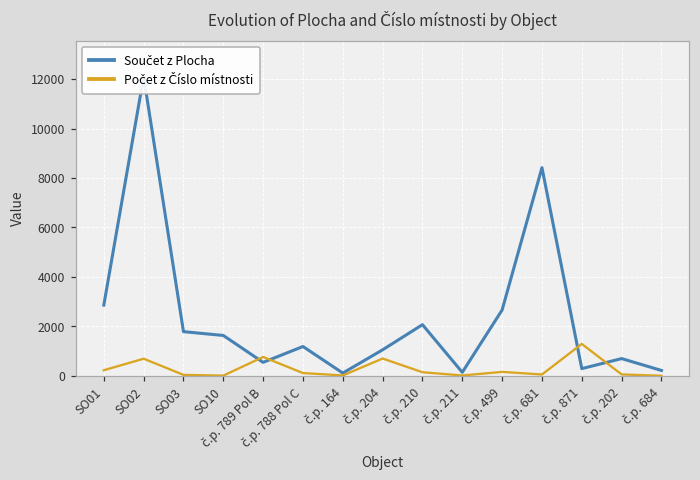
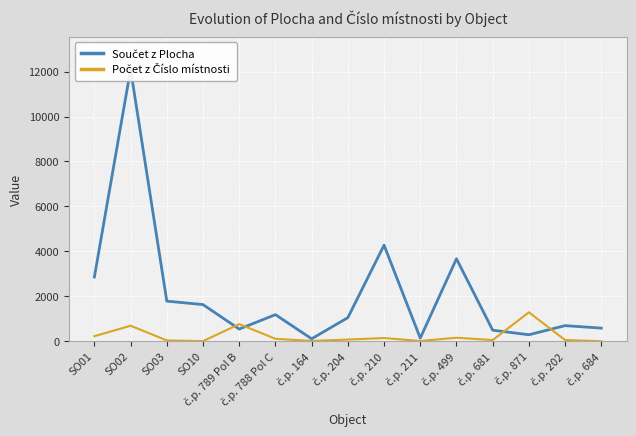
  {
    "Součet z Plocha": {
      "SO01": 2900,
      "SO03": 1800,
      "SO10": 1600,
      "č.p. 789 Pol B": 500,
      "č.p. 788 Pol C": 1200,
      "č.p. 204": 1100,
-     "č.p. 210": 2100,
+     "č.p. 210": 4300,
      "č.p. 211": 100,
-     "č.p. 499": 2700,
-     "č.p. 681": 8400,
+     "č.p. 499": 3700,
+     "č.p. 681": 500,
      "č.p. 871": 300,
      "č.p. 202": 700,
-     "č.p. 684": 200
+     "č.p. 684": 600
    },
    "Počet z Číslo místnosti": {
      "SO01": 200,
      "SO02": 700,
      "SO03": 0,
      "SO10": 0,
      "č.p. 789 Pol B": 800,
      "č.p. 788 Pol C": 100,
-     "č.p. 204": 700,
+     "č.p. 204": 100,
      "č.p. 210": 100,
      "č.p. 211": 0,
      "č.p. 499": 200,
      "č.p. 681": 100,
      "č.p. 871": 1300,
      "č.p. 202": 100,
      "č.p. 684": 0
    }
  }
